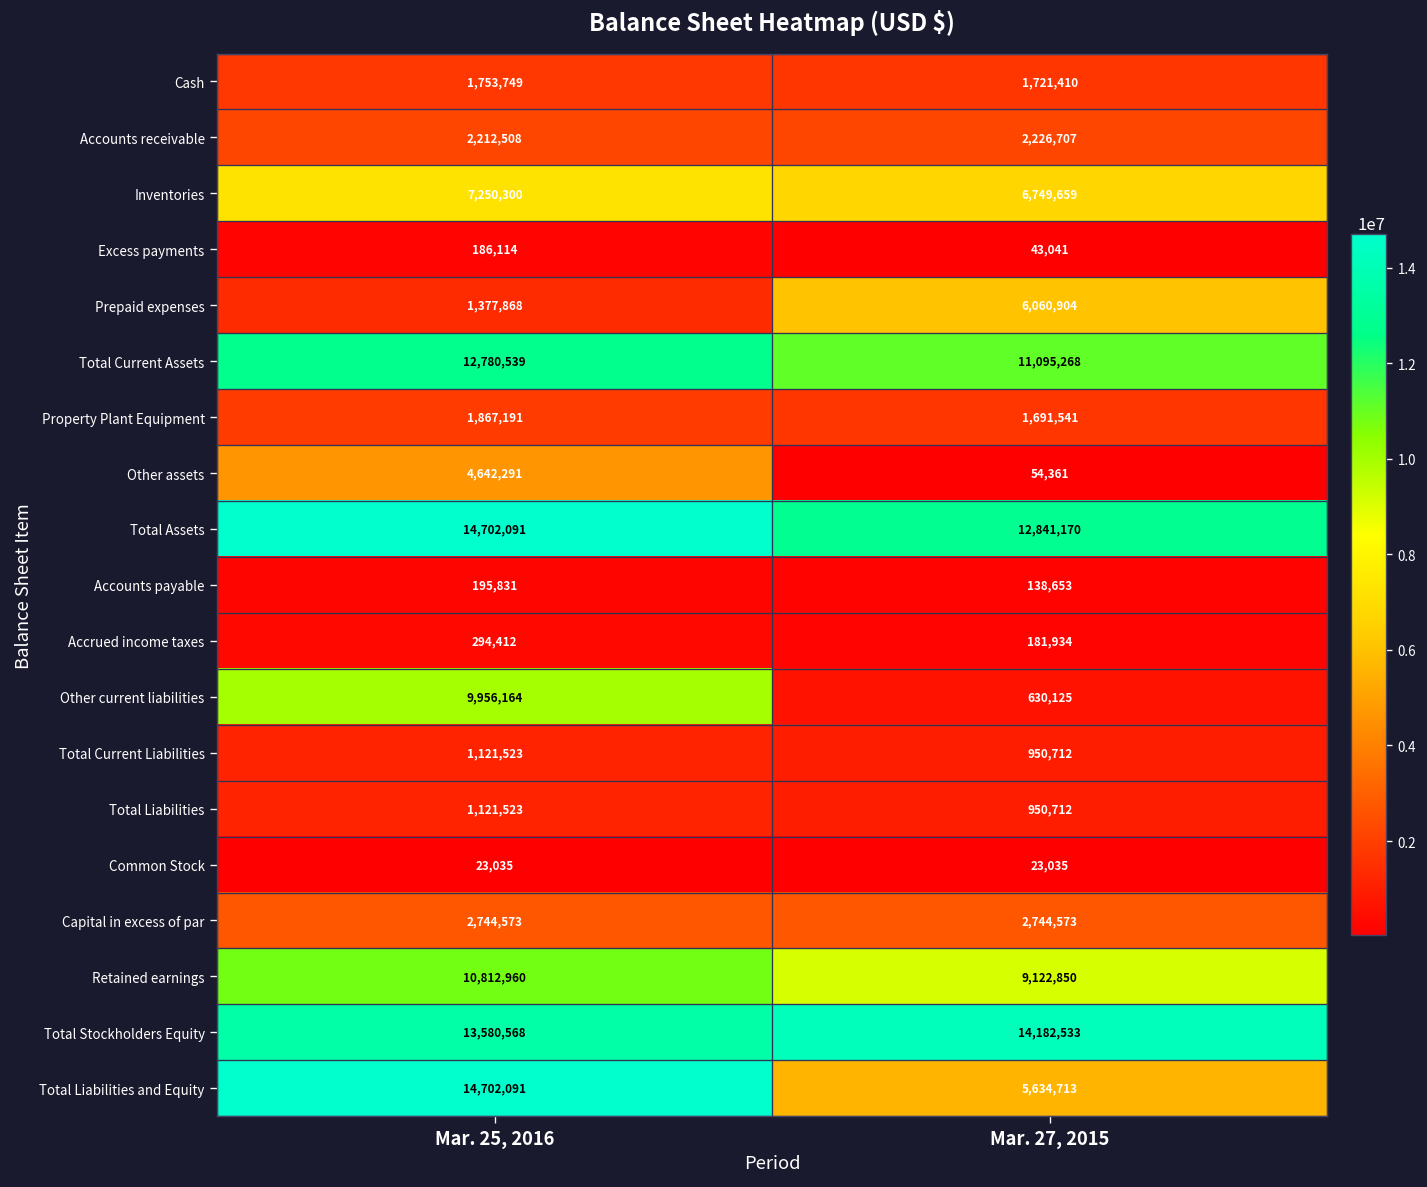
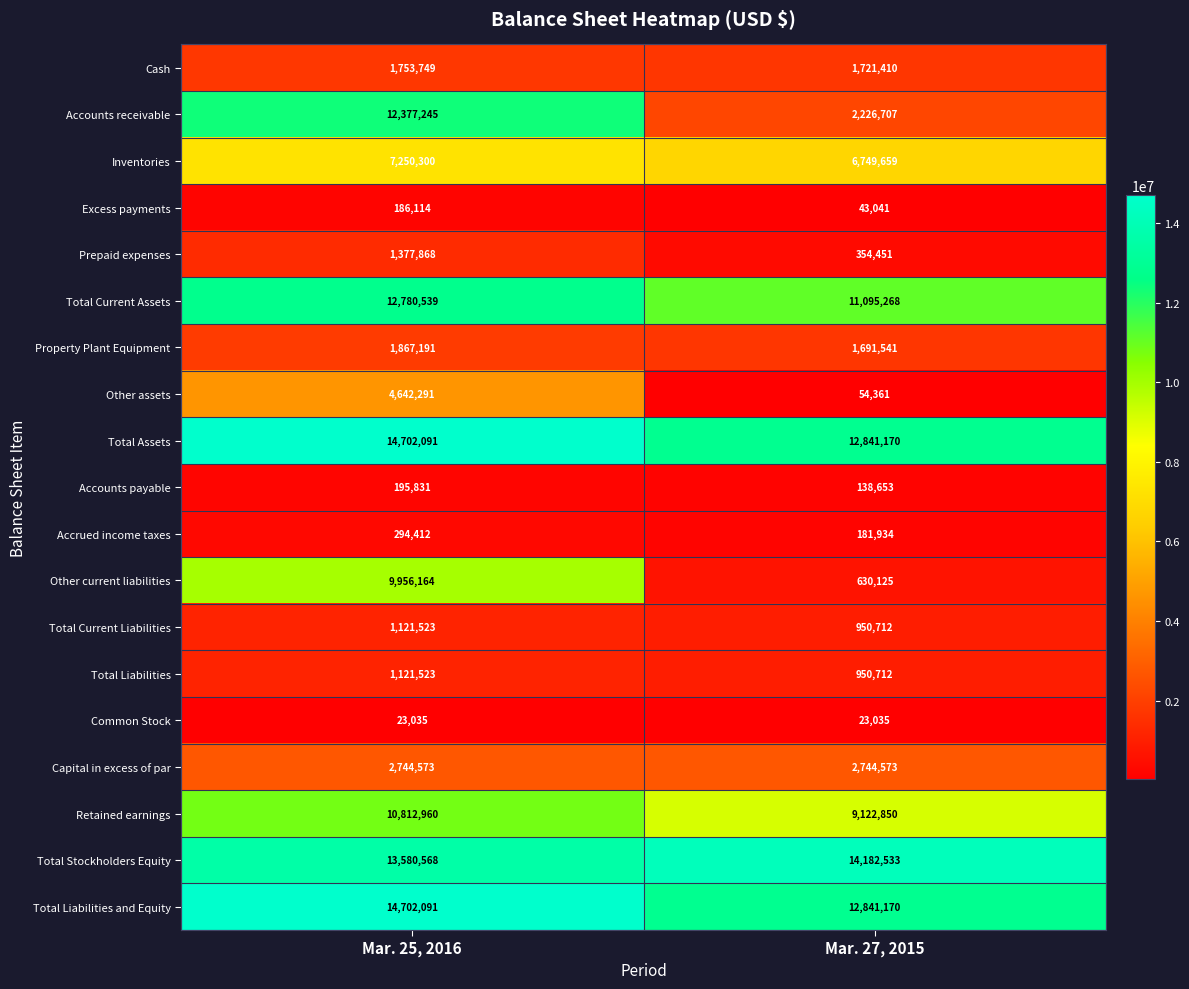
  {
    "Cash": {
      "Mar. 25, 2016": "1,753,749",
      "Mar. 27, 2015": "1,721,410"
    },
    "Accounts receivable": {
-     "Mar. 25, 2016": "2,212,508",
+     "Mar. 25, 2016": "12,377,245",
      "Mar. 27, 2015": "2,226,707"
    },
    "Inventories": {
      "Mar. 25, 2016": "7,250,300",
      "Mar. 27, 2015": "6,749,659"
    },
    "Excess payments": {
      "Mar. 25, 2016": "186,114",
      "Mar. 27, 2015": "43,041"
    },
    "Prepaid expenses": {
      "Mar. 25, 2016": "1,377,868",
-     "Mar. 27, 2015": "6,060,904"
+     "Mar. 27, 2015": "354,451"
    },
    "Total Current Assets": {
      "Mar. 25, 2016": "12,780,539",
      "Mar. 27, 2015": "11,095,268"
    },
    "Property Plant Equipment": {
      "Mar. 25, 2016": "1,867,191",
      "Mar. 27, 2015": "1,691,541"
    },
    "Other assets": {
      "Mar. 25, 2016": "4,642,291",
      "Mar. 27, 2015": "54,361"
    },
    "Total Assets": {
      "Mar. 25, 2016": "14,702,091",
      "Mar. 27, 2015": "12,841,170"
    },
    "Accounts payable": {
      "Mar. 25, 2016": "195,831",
      "Mar. 27, 2015": "138,653"
    },
    "Accrued income taxes": {
      "Mar. 25, 2016": "294,412",
      "Mar. 27, 2015": "181,934"
    },
    "Other current liabilities": {
      "Mar. 25, 2016": "9,956,164",
      "Mar. 27, 2015": "630,125"
    },
    "Total Current Liabilities": {
      "Mar. 25, 2016": "1,121,523",
      "Mar. 27, 2015": "950,712"
    },
    "Total Liabilities": {
      "Mar. 25, 2016": "1,121,523",
      "Mar. 27, 2015": "950,712"
    },
    "Common Stock": {
      "Mar. 25, 2016": "23,035",
      "Mar. 27, 2015": "23,035"
    },
    "Capital in excess of par": {
      "Mar. 25, 2016": "2,744,573",
      "Mar. 27, 2015": "2,744,573"
    },
    "Retained earnings": {
      "Mar. 25, 2016": "10,812,960",
      "Mar. 27, 2015": "9,122,850"
    },
    "Total Stockholders Equity": {
      "Mar. 25, 2016": "13,580,568",
      "Mar. 27, 2015": "14,182,533"
    },
    "Total Liabilities and Equity": {
      "Mar. 25, 2016": "14,702,091",
-     "Mar. 27, 2015": "5,634,713"
+     "Mar. 27, 2015": "12,841,170"
    }
  }
